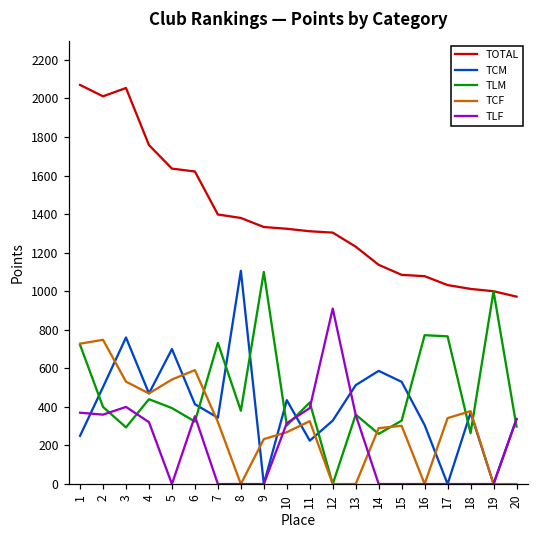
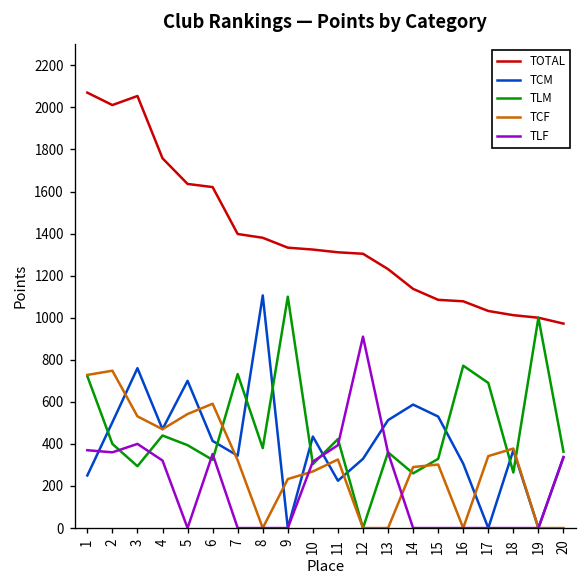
  {
    "TOTAL": {
      "1": 2070,
      "2": 2010,
      "3": 2050,
      "4": 1760,
      "5": 1640,
      "6": 1620,
      "7": 1400,
      "8": 1380,
      "9": 1330,
      "10": 1320,
      "11": 1310,
      "12": 1300,
      "13": 1230,
      "14": 1140,
      "15": 1090,
      "16": 1080,
      "17": 1030,
      "18": 1010,
      "20": 970
    },
    "TCM": {
      "1": 250,
      "2": 500,
      "3": 760,
      "5": 700,
      "6": 410,
      "7": 340,
      "8": 1110,
      "10": 440,
      "11": 230,
      "12": 330,
      "13": 510,
      "14": 590,
      "15": 530,
      "16": 310
    },
    "TLM": {
      "2": 400,
      "3": 290,
      "4": 440,
      "5": 390,
      "6": 320,
      "7": 730,
      "8": 380,
      "9": 1100,
      "11": 420,
      "14": 260,
      "15": 330,
      "16": 770,
-     "17": 770,
+     "17": 690,
      "18": 260,
-     "20": 300
+     "20": 360
    },
    "TCF": {
      "2": 750,
      "3": 530,
      "5": 540,
      "6": 590,
      "7": 320,
      "9": 230,
      "10": 270,
      "11": 330,
      "13": 0,
      "14": 290,
      "15": 300,
      "17": 340,
      "20": 0
    },
    "TLF": {
      "1": 370,
      "2": 360,
      "3": 400,
      "4": 320,
      "5": 0,
      "6": 350,
      "7": 0,
      "11": 390,
      "12": 910,
      "14": 0,
      "15": 0,
      "18": 0
    }
  }
